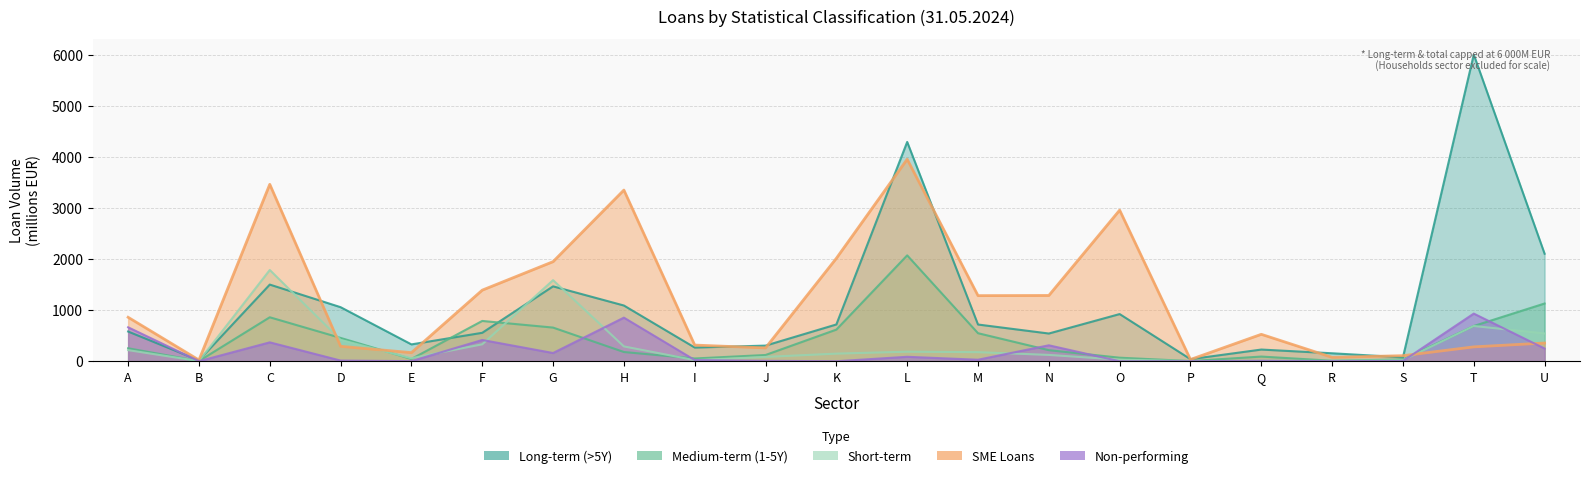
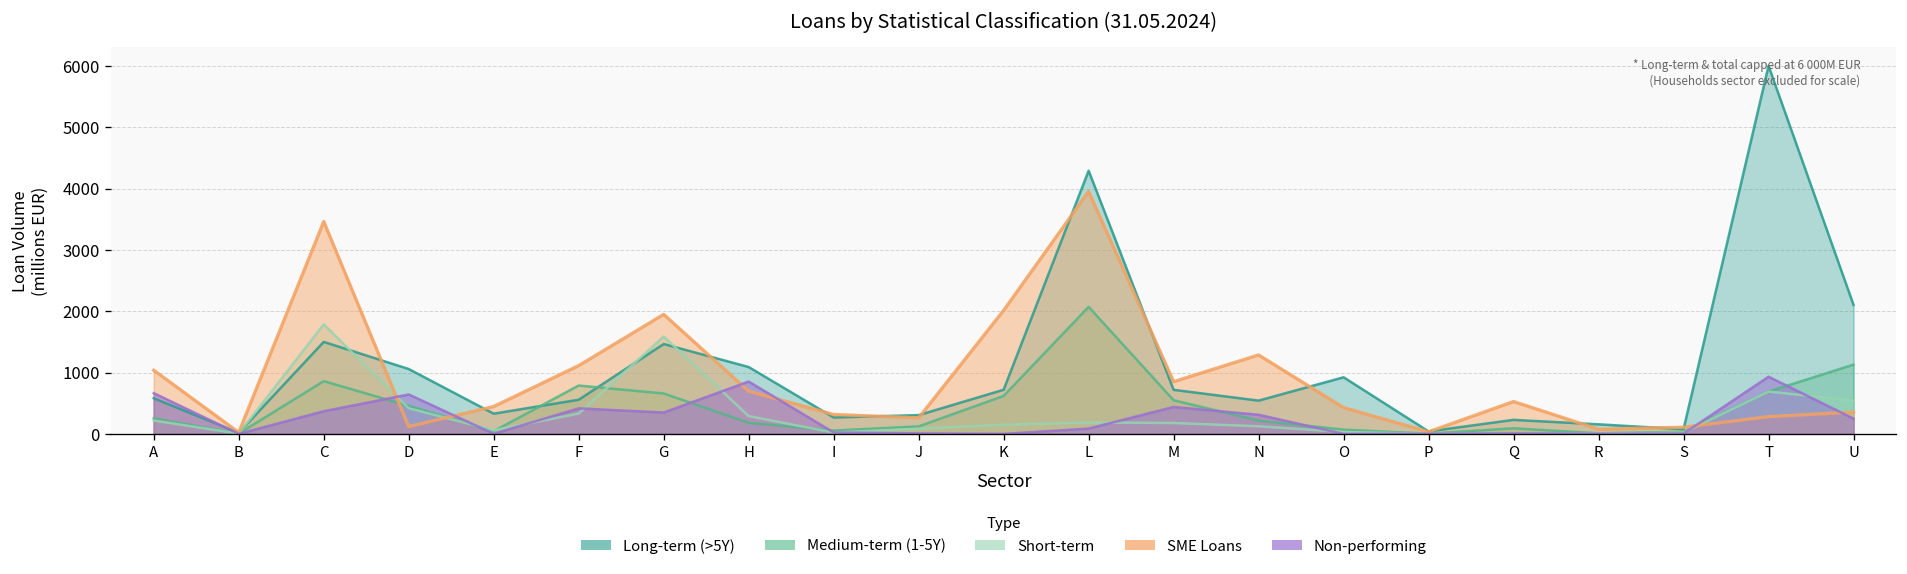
  {
    "SME Loans": {
-     "A": 900,
+     "A": 1000,
      "C": 3500,
-     "D": 300,
-     "E": 200,
-     "F": 1400,
+     "D": 100,
+     "E": 400,
+     "F": 1100,
      "G": 1900,
-     "H": 3300,
+     "H": 700,
      "K": 2000,
      "L": 4000,
-     "M": 1300,
+     "M": 900,
      "N": 1300,
-     "O": 3000,
+     "O": 400,
      "Q": 500,
      "R": 100,
      "T": 300,
      "U": 400
    },
    "Non-performing": {
      "A": 700,
      "C": 400,
-     "D": 0,
+     "D": 600,
      "F": 400,
-     "G": 200,
+     "G": 300,
      "H": 900,
      "J": 0,
      "K": 0,
      "L": 100,
-     "M": 0,
+     "M": 400,
      "N": 300,
      "T": 900,
      "U": 200
    }
  }
